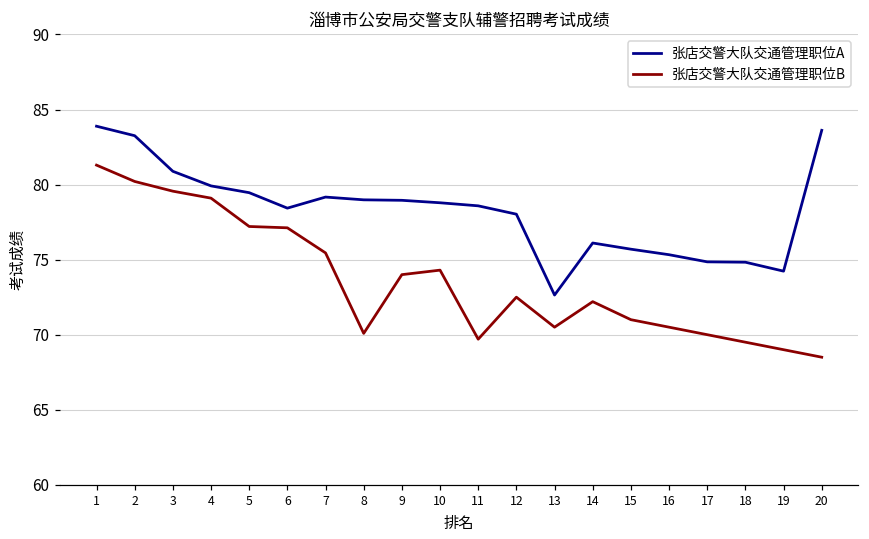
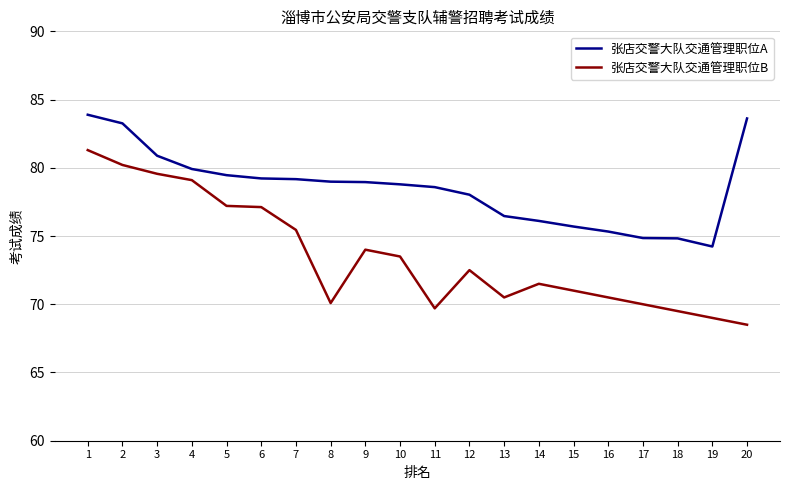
  {
    "张店交警大队交通管理职位A": {
      "1": 83.9,
      "2": 83.3,
      "3": 80.9,
      "4": 79.9,
      "5": 79.5,
-     "6": 78.4,
+     "6": 79.2,
      "7": 79.2,
      "8": 79.0,
      "9": 79.0,
      "10": 78.8,
      "11": 78.6,
      "12": 78.0,
-     "13": 72.6,
+     "13": 76.5,
      "14": 76.1,
      "15": 75.7,
      "16": 75.3,
      "17": 74.9,
      "18": 74.8,
      "19": 74.2,
      "20": 83.6
    },
    "张店交警大队交通管理职位B": {
      "1": 81.3,
      "2": 80.2,
      "3": 79.6,
      "4": 79.1,
      "5": 77.2,
      "6": 77.1,
      "7": 75.4,
      "8": 70.1,
      "9": 74.0,
-     "10": 74.3,
+     "10": 73.5,
      "11": 69.7,
      "12": 72.5,
      "13": 70.5,
-     "14": 72.2,
+     "14": 71.5,
      "15": 71.0,
      "16": 70.5,
      "17": 70.0,
      "18": 69.5,
      "19": 69.0,
      "20": 68.5
    }
  }
